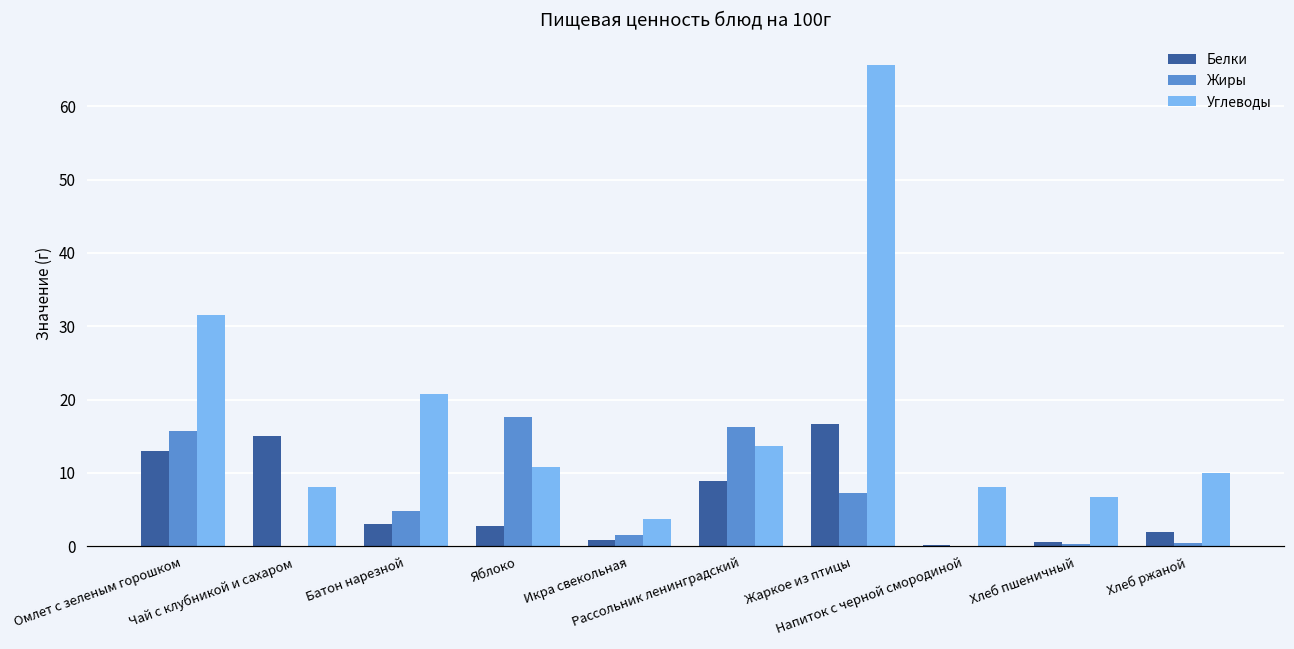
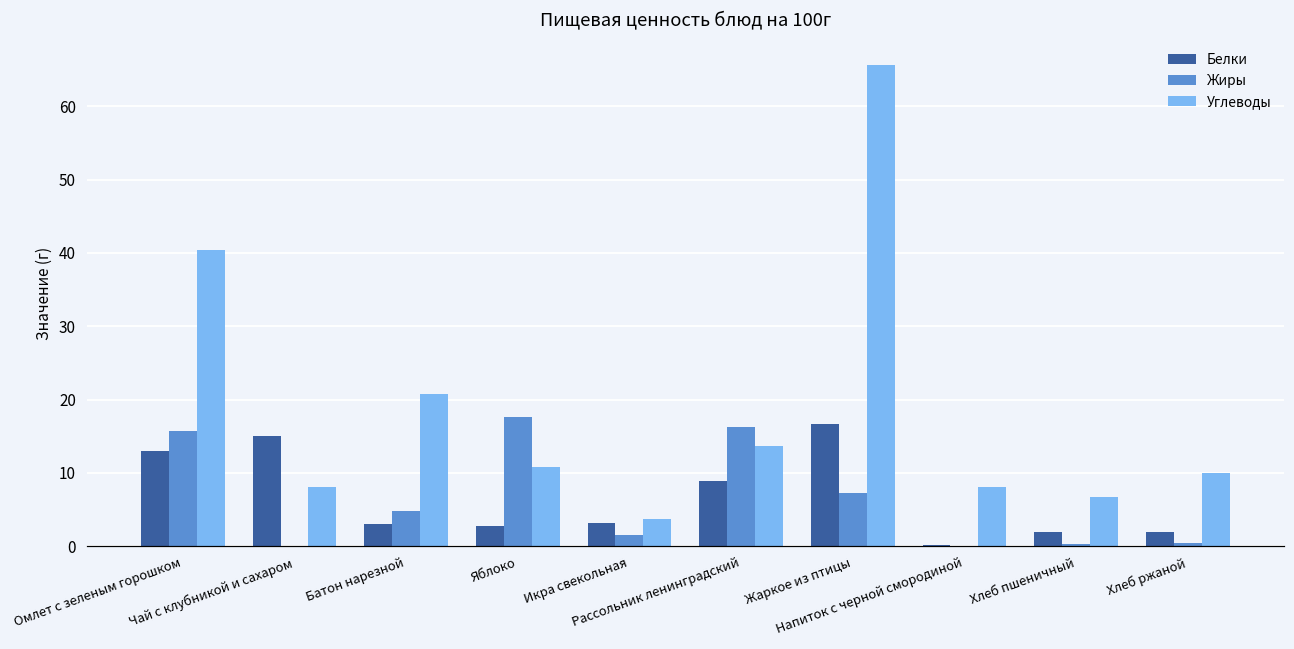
  {
    "Белки": {
      "Омлет с зеленым горошком": 13,
      "Чай с клубникой и сахаром": 15,
      "Батон нарезной": 3,
      "Яблоко": 3,
-     "Икра свекольная": 1,
+     "Икра свекольная": 3,
      "Рассольник ленинградский": 9,
      "Жаркое из птицы": 17,
-     "Хлеб пшеничный": 1,
+     "Хлеб пшеничный": 2,
      "Хлеб ржаной": 2
    },
    "Жиры": {
      "Омлет с зеленым горошком": 16,
      "Батон нарезной": 5,
      "Яблоко": 18,
      "Икра свекольная": 2,
      "Рассольник ленинградский": 16,
      "Жаркое из птицы": 7
    },
    "Углеводы": {
-     "Омлет с зеленым горошком": 32,
+     "Омлет с зеленым горошком": 40,
      "Чай с клубникой и сахаром": 8,
      "Батон нарезной": 21,
      "Яблоко": 11,
      "Икра свекольная": 4,
      "Рассольник ленинградский": 14,
      "Жаркое из птицы": 66,
      "Напиток с черной смородиной": 8,
      "Хлеб пшеничный": 7,
      "Хлеб ржаной": 10
    }
  }
